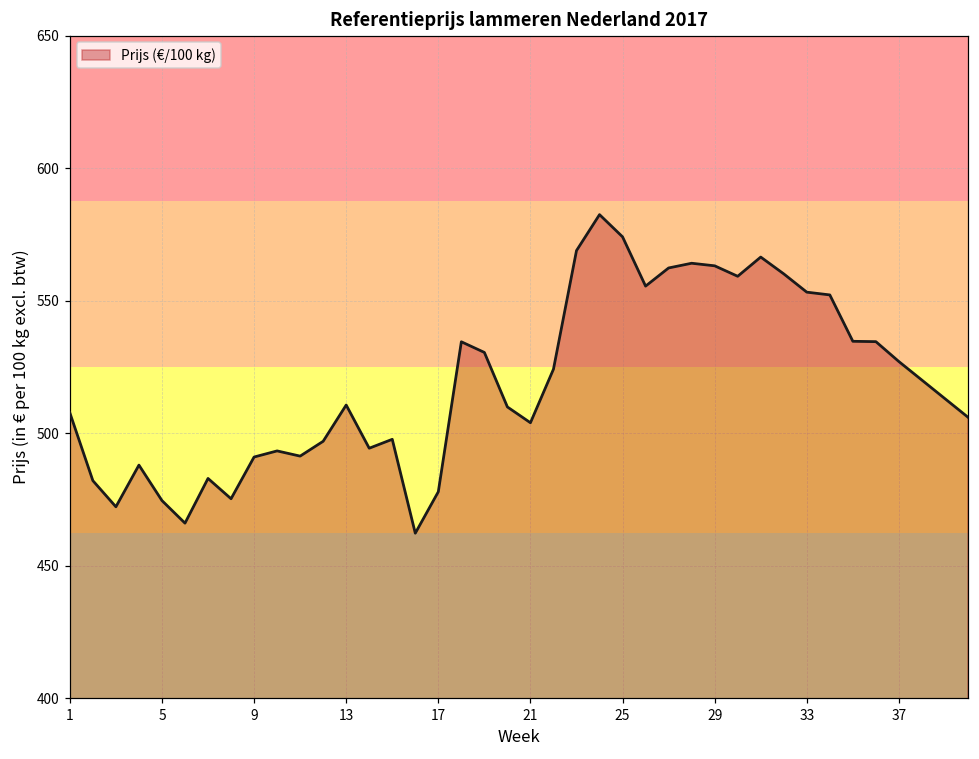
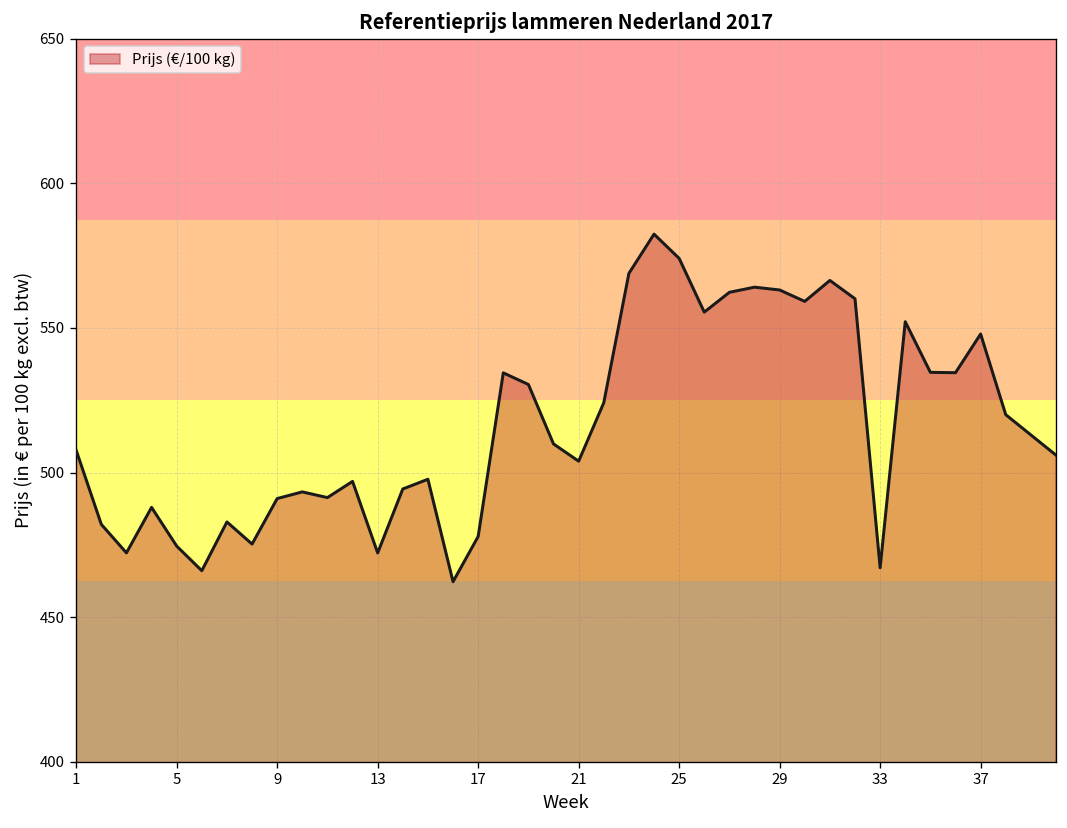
  {
    "1": 508,
    "5": 475,
    "9": 491,
-   "13": 511,
+   "13": 472,
    "17": 478,
    "21": 504,
    "25": 574,
    "29": 563,
-   "33": 553,
-   "37": 527
+   "33": 467,
+   "37": 548
  }
